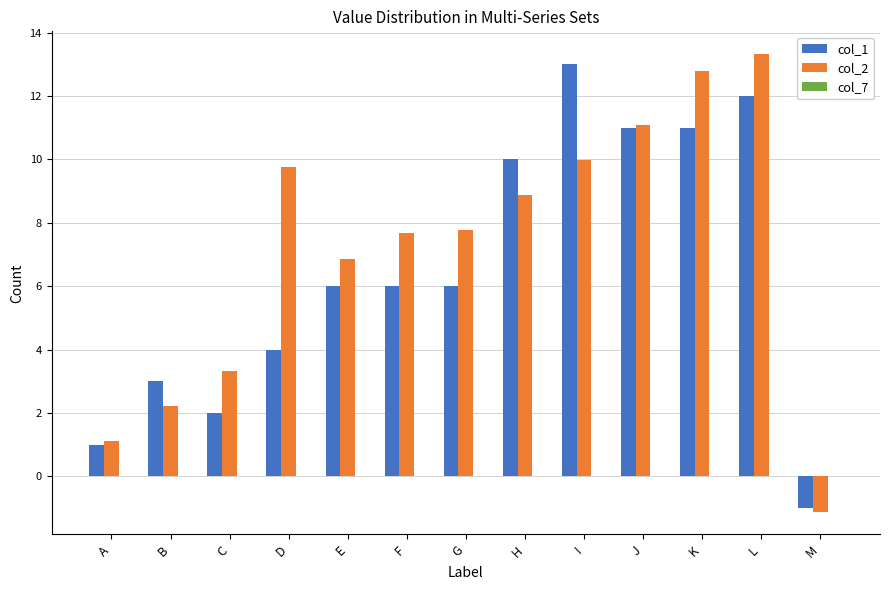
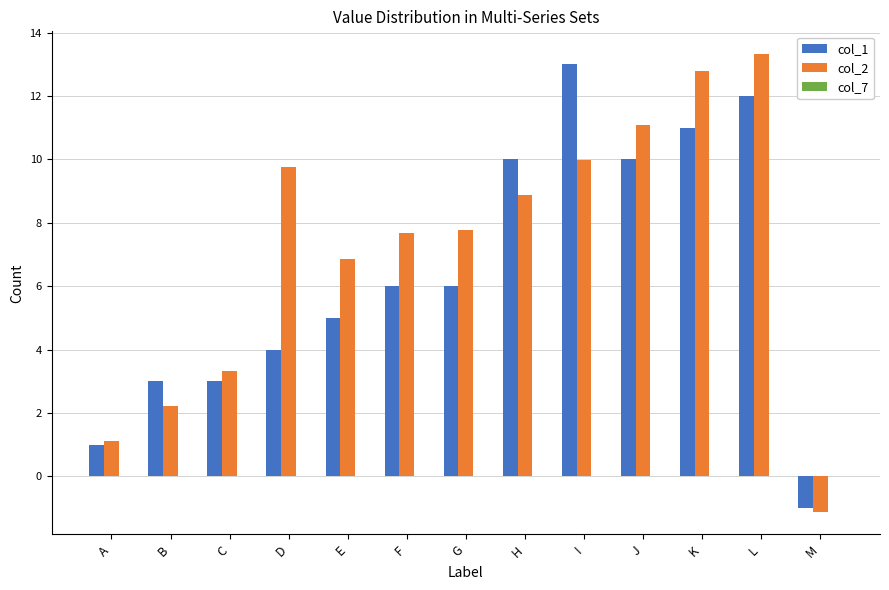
  {
    "col_1": {
      "A": 1,
      "B": 3,
-     "C": 2,
+     "C": 3,
      "D": 4,
-     "E": 6,
+     "E": 5,
      "F": 6,
      "G": 6,
      "H": 10,
      "I": 13,
-     "J": 11,
+     "J": 10,
      "K": 11,
      "L": 12,
      "M": -1
    },
    "col_2": {
      "A": 1.1,
      "B": 2.2,
      "C": 3.3,
      "D": 9.8,
      "E": 6.9,
      "F": 7.7,
      "G": 7.8,
      "H": 8.9,
      "I": 10,
      "J": 11.1,
      "K": 12.8,
      "L": 13.3,
      "M": -1.1
    },
    "col_7": {
      "A": 0,
      "B": 0,
      "C": 0,
      "D": 0,
      "E": 0,
      "F": 0,
      "G": 0,
      "H": 0,
      "I": 0,
      "J": 0,
      "K": 0,
      "L": 0,
      "M": 0
    }
  }
